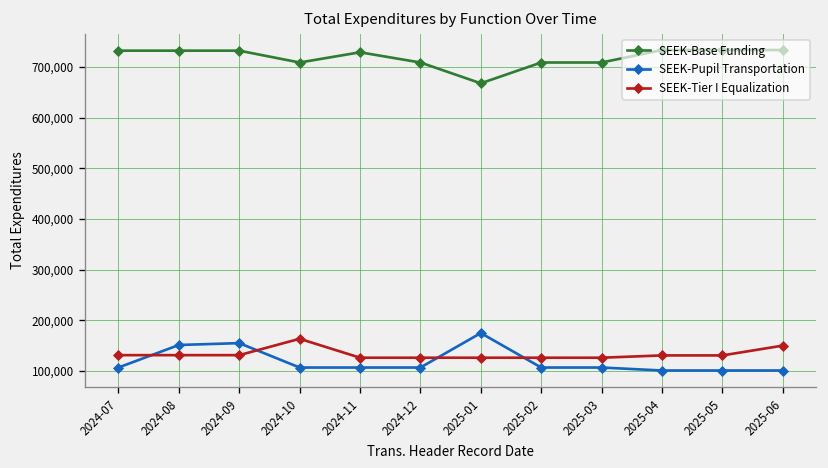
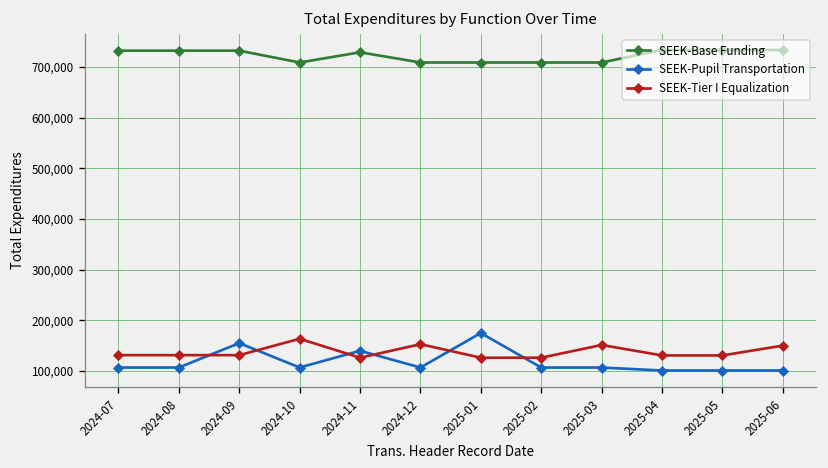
  {
    "SEEK-Base Funding": {
      "2024-07": "730,000",
      "2024-08": "730,000",
      "2024-09": "730,000",
      "2024-10": "710,000",
      "2024-11": "730,000",
      "2024-12": "710,000",
-     "2025-01": "670,000",
+     "2025-01": "710,000",
      "2025-02": "710,000",
      "2025-03": "710,000"
    },
    "SEEK-Pupil Transportation": {
      "2024-07": "110,000",
-     "2024-08": "150,000",
+     "2024-08": "110,000",
      "2024-09": "150,000",
      "2024-10": "110,000",
-     "2024-11": "110,000",
+     "2024-11": "140,000",
      "2024-12": "110,000",
      "2025-01": "170,000",
      "2025-02": "110,000",
      "2025-03": "110,000",
      "2025-04": "100,000",
      "2025-05": "100,000",
      "2025-06": "100,000"
    },
    "SEEK-Tier I Equalization": {
      "2024-07": "130,000",
      "2024-08": "130,000",
      "2024-09": "130,000",
      "2024-10": "160,000",
      "2024-11": "130,000",
-     "2024-12": "130,000",
+     "2024-12": "150,000",
      "2025-01": "130,000",
      "2025-02": "130,000",
-     "2025-03": "130,000",
+     "2025-03": "150,000",
      "2025-04": "130,000",
      "2025-05": "130,000",
      "2025-06": "150,000"
    }
  }
